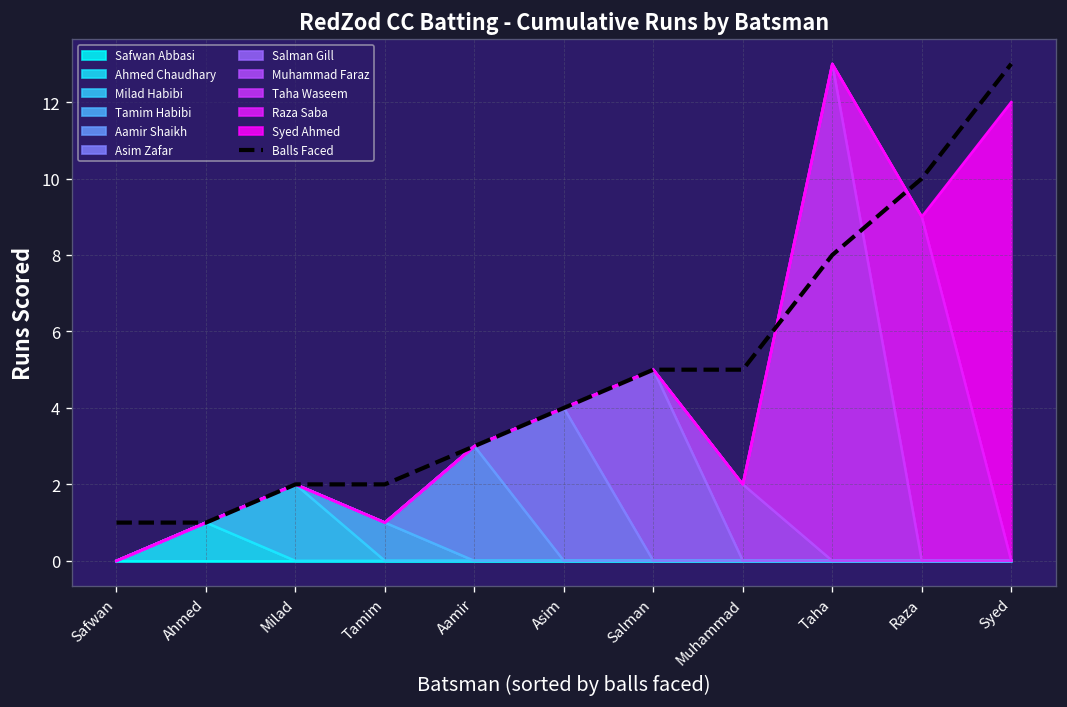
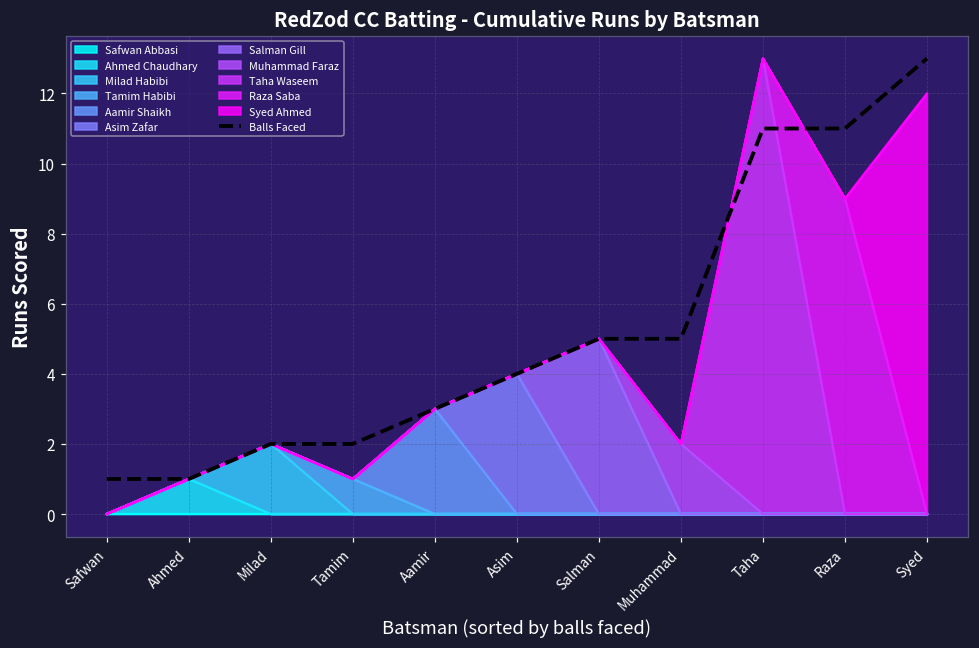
  {
    "Balls Faced": {
      "Safwan": 1,
      "Tamim": 2,
      "Muhammad": 5,
-     "Taha": 8,
-     "Raza": 10,
+     "Taha": 11,
+     "Raza": 11,
      "Syed": 13
    }
  }
